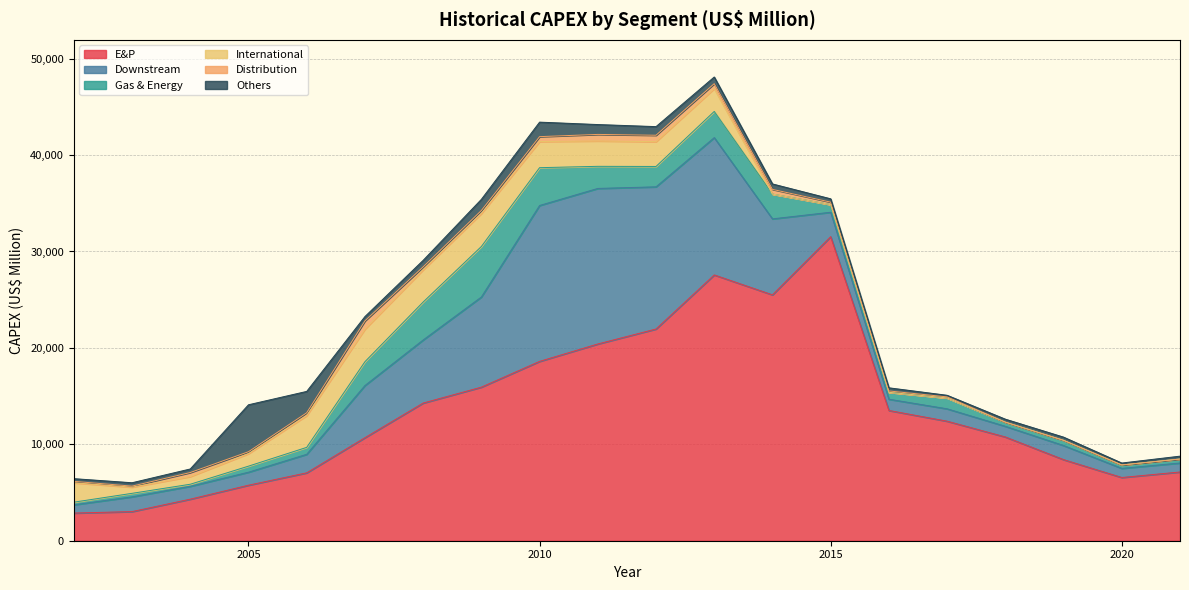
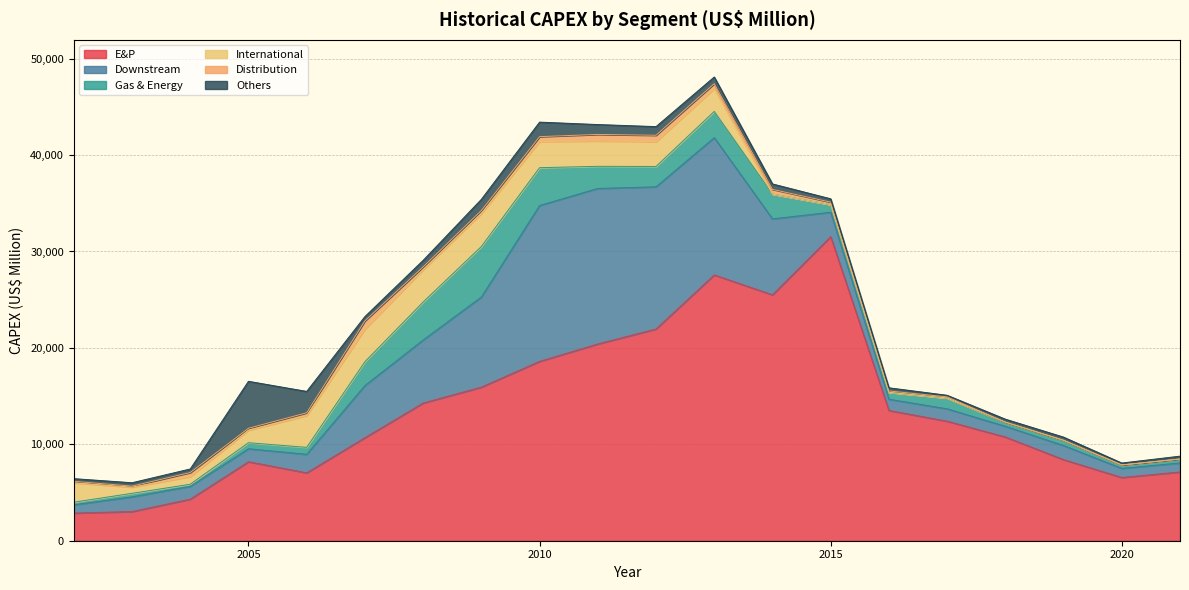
  {
    "E&P": {
-     "2005": "6,000",
+     "2005": "8,000",
      "2010": "19,000",
      "2015": "32,000",
      "2020": "7,000"
    },
    "Others": {
      "2005": "5,000",
      "2010": "2,000",
      "2015": "0"
    }
  }
